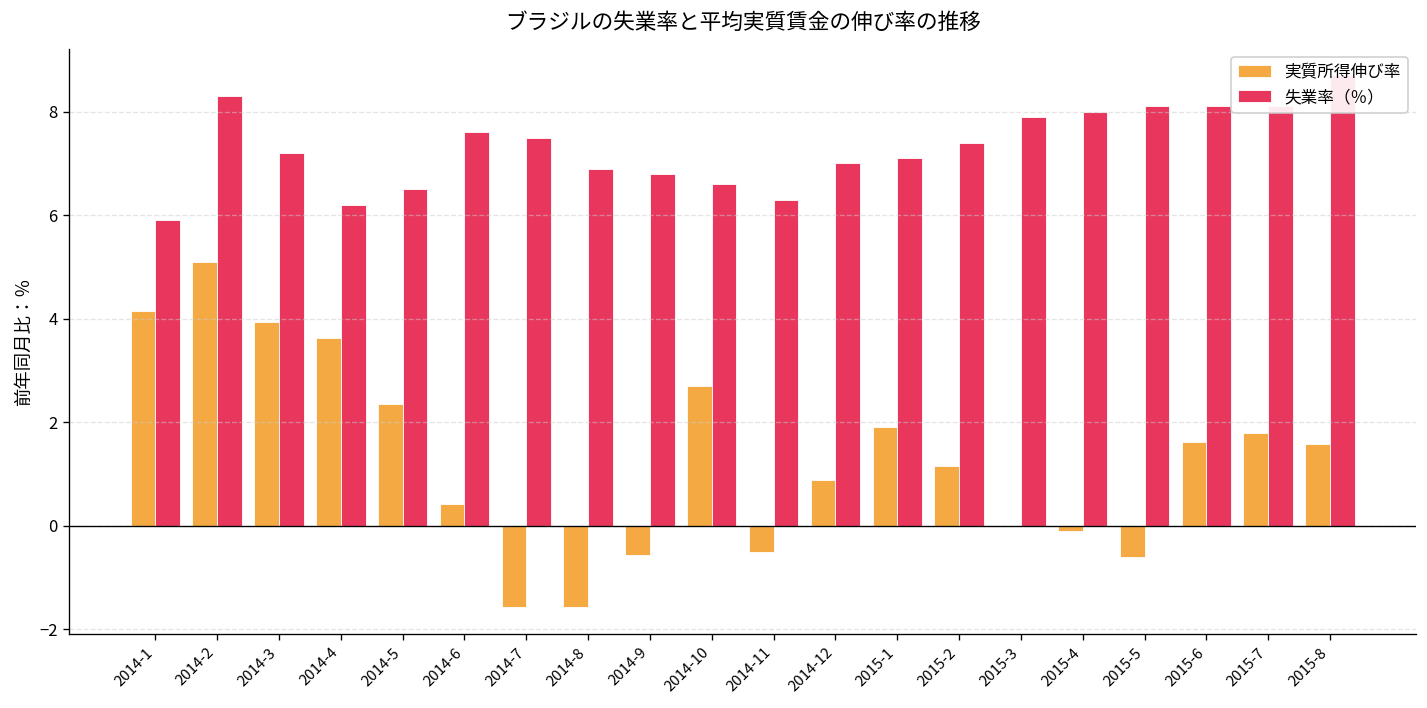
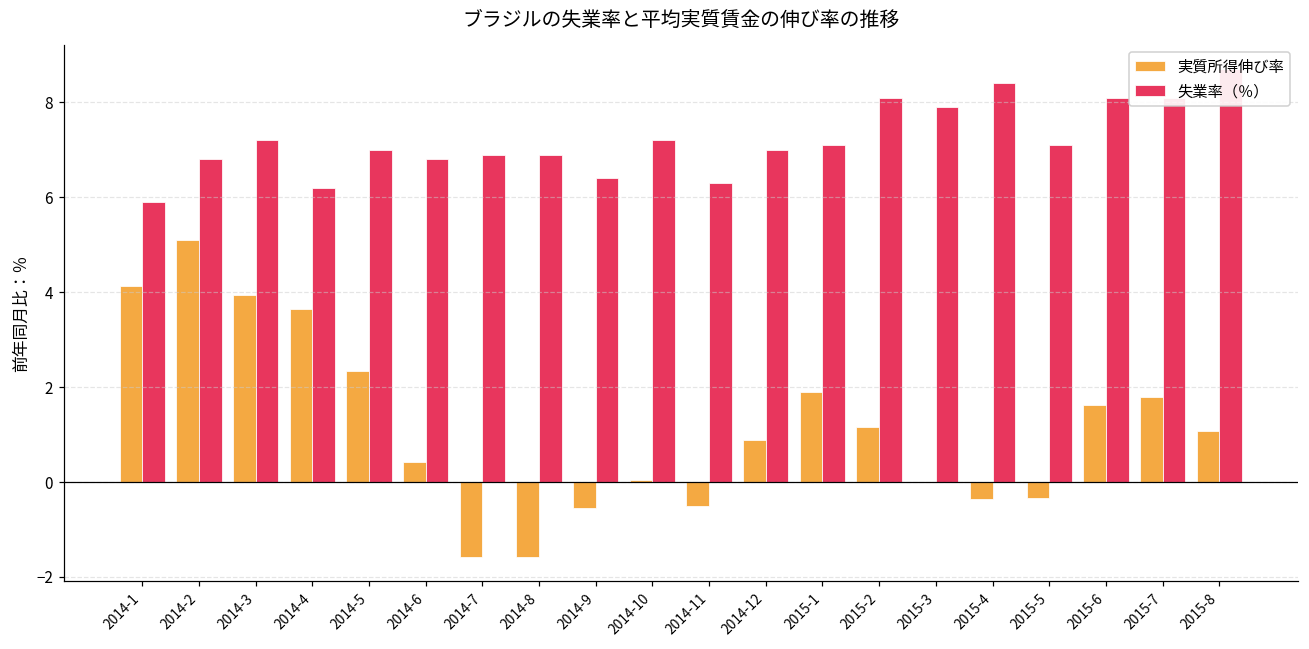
  {
    "実質所得伸び率": {
      "2014-1": 4.1,
      "2014-2": 5.1,
      "2014-3": 3.9,
      "2014-4": 3.6,
      "2014-5": 2.3,
      "2014-6": 0.4,
      "2014-7": -1.6,
      "2014-8": -1.6,
      "2014-9": -0.6,
-     "2014-10": 2.7,
+     "2014-10": 0.0,
      "2014-11": -0.5,
      "2014-12": 0.9,
      "2015-1": 1.9,
      "2015-2": 1.2,
      "2015-3": 0.0,
-     "2015-4": -0.1,
-     "2015-5": -0.6,
+     "2015-4": -0.4,
+     "2015-5": -0.3,
      "2015-6": 1.6,
      "2015-7": 1.8,
-     "2015-8": 1.6
+     "2015-8": 1.1
    },
    "失業率（％）": {
      "2014-1": 5.9,
-     "2014-2": 8.3,
+     "2014-2": 6.8,
      "2014-3": 7.2,
      "2014-4": 6.2,
-     "2014-5": 6.5,
-     "2014-6": 7.6,
-     "2014-7": 7.5,
+     "2014-5": 7.0,
+     "2014-6": 6.8,
+     "2014-7": 6.9,
      "2014-8": 6.9,
-     "2014-9": 6.8,
-     "2014-10": 6.6,
+     "2014-9": 6.4,
+     "2014-10": 7.2,
      "2014-11": 6.3,
      "2014-12": 7.0,
      "2015-1": 7.1,
-     "2015-2": 7.4,
+     "2015-2": 8.1,
      "2015-3": 7.9,
-     "2015-4": 8.0,
-     "2015-5": 8.1,
+     "2015-4": 8.4,
+     "2015-5": 7.1,
      "2015-6": 8.1
    }
  }
